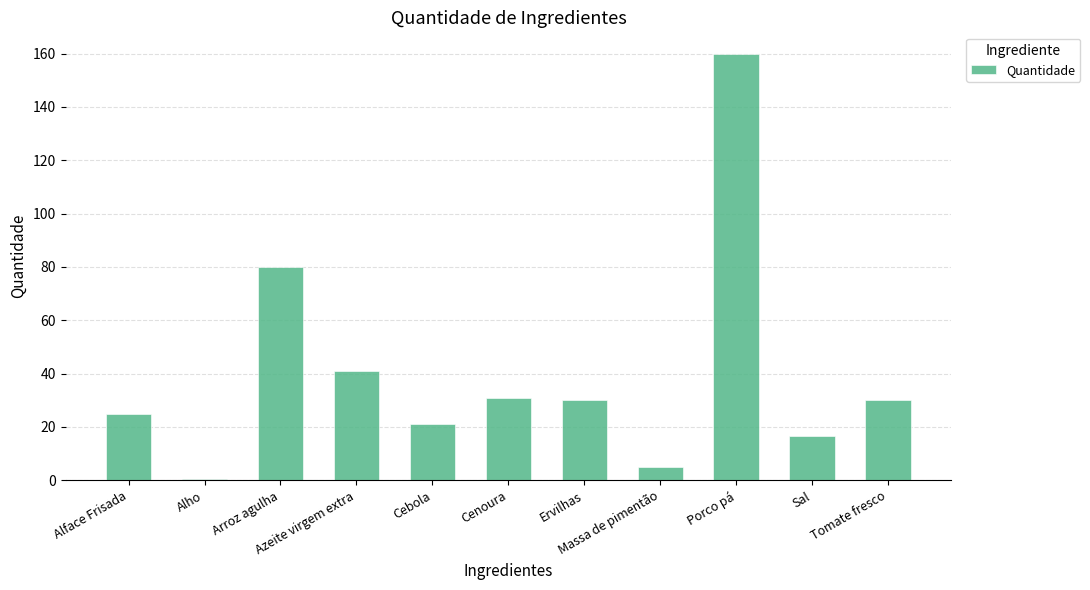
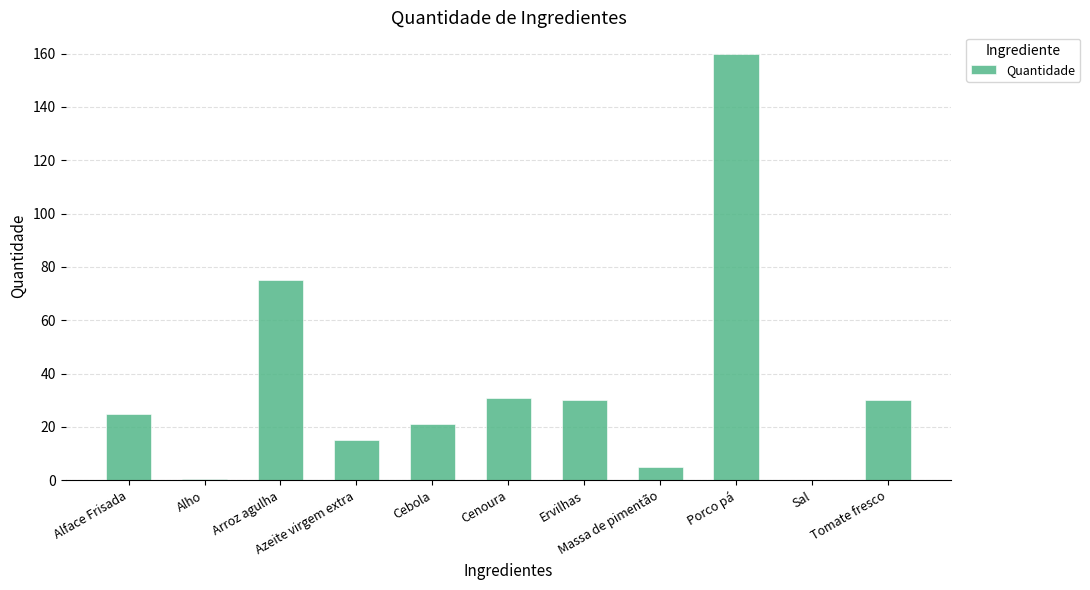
  {
    "Alface Frisada": 25,
-   "Arroz agulha": 80,
-   "Azeite virgem extra": 41,
+   "Arroz agulha": 75,
+   "Azeite virgem extra": 15,
    "Cebola": 21,
    "Cenoura": 31,
    "Ervilhas": 30,
    "Massa de pimentão": 5,
    "Porco pá": 160,
-   "Sal": 17,
+   "Sal": 0,
    "Tomate fresco": 30
  }
